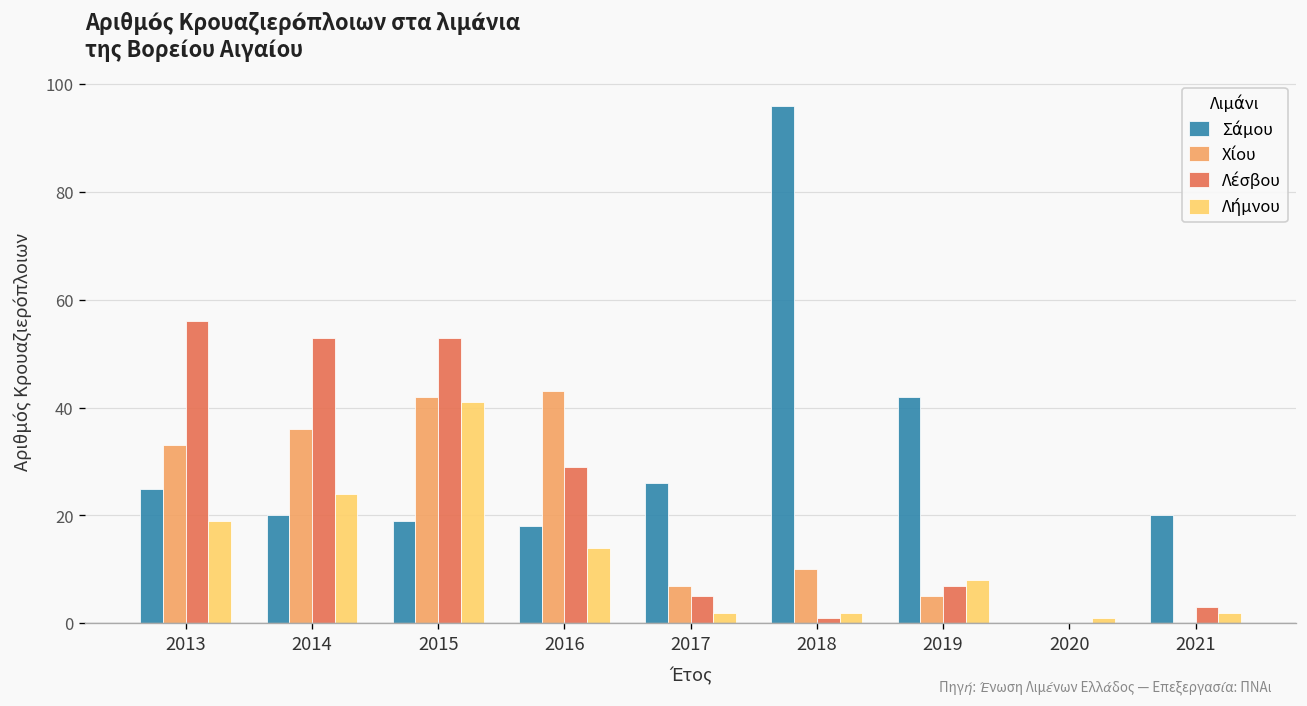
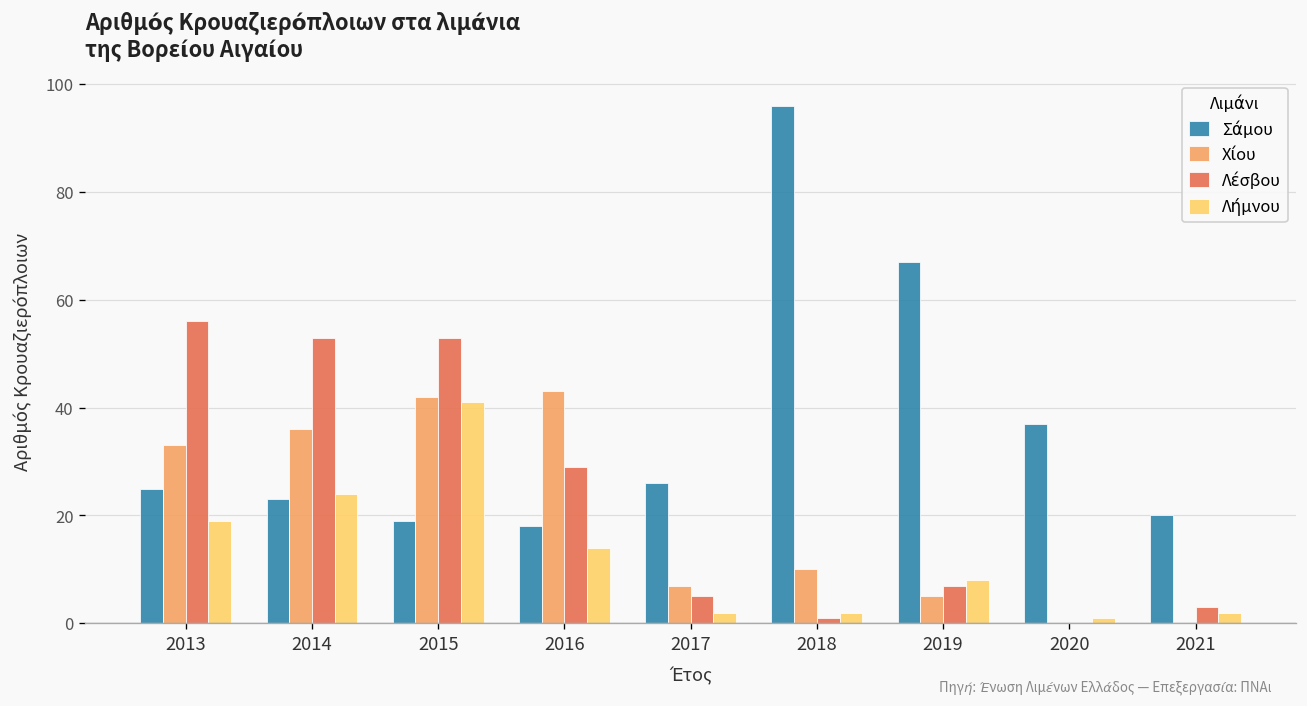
  {
    "Σάμου": {
      "2013": 25,
-     "2014": 20,
+     "2014": 23,
      "2015": 19,
      "2016": 18,
      "2017": 26,
      "2018": 96,
-     "2019": 42,
-     "2020": 0,
+     "2019": 67,
+     "2020": 37,
      "2021": 20
    }
  }
